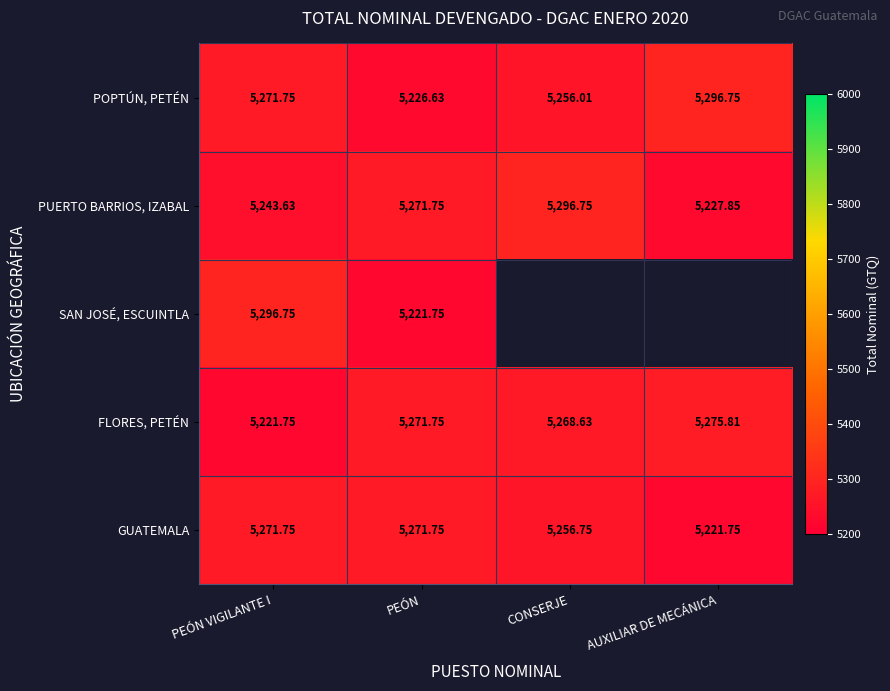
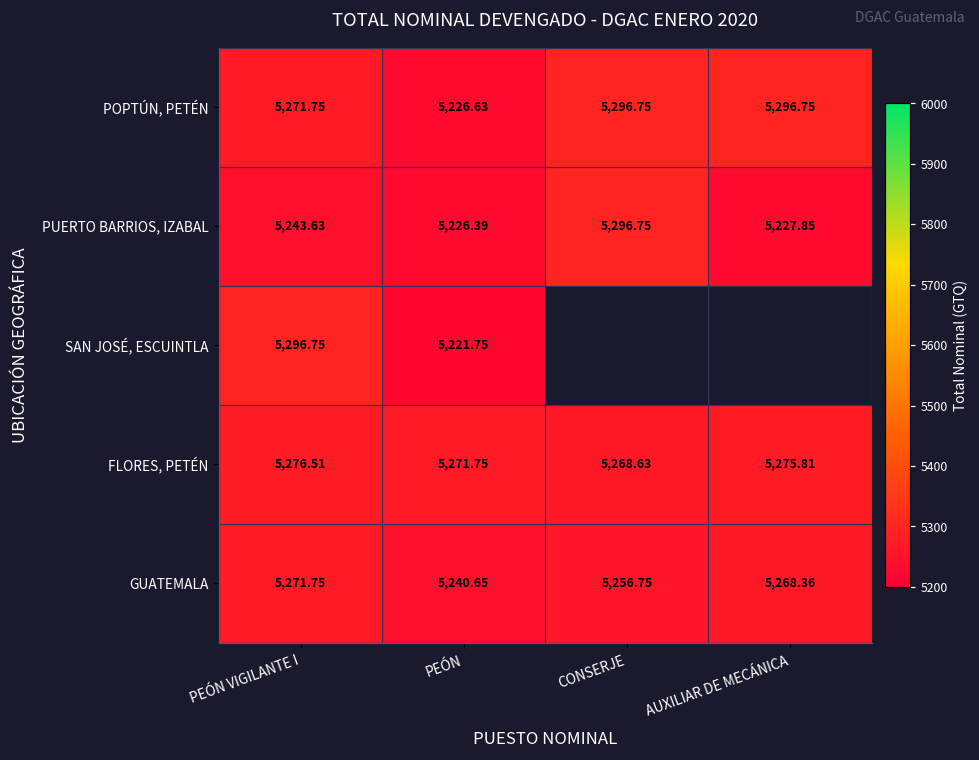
  {
    "POPTÚN, PETÉN": {
      "PEÓN VIGILANTE I": "5,271.75",
      "PEÓN": "5,226.63",
-     "CONSERJE": "5,256.01",
+     "CONSERJE": "5,296.75",
      "AUXILIAR DE MECÁNICA": "5,296.75"
    },
    "PUERTO BARRIOS, IZABAL": {
      "PEÓN VIGILANTE I": "5,243.63",
-     "PEÓN": "5,271.75",
+     "PEÓN": "5,226.39",
      "CONSERJE": "5,296.75",
      "AUXILIAR DE MECÁNICA": "5,227.85"
    },
    "SAN JOSÉ, ESCUINTLA": {
      "PEÓN VIGILANTE I": "5,296.75",
      "PEÓN": "5,221.75"
    },
    "FLORES, PETÉN": {
-     "PEÓN VIGILANTE I": "5,221.75",
+     "PEÓN VIGILANTE I": "5,276.51",
      "PEÓN": "5,271.75",
      "CONSERJE": "5,268.63",
      "AUXILIAR DE MECÁNICA": "5,275.81"
    },
    "GUATEMALA": {
      "PEÓN VIGILANTE I": "5,271.75",
-     "PEÓN": "5,271.75",
+     "PEÓN": "5,240.65",
      "CONSERJE": "5,256.75",
-     "AUXILIAR DE MECÁNICA": "5,221.75"
+     "AUXILIAR DE MECÁNICA": "5,268.36"
    }
  }
